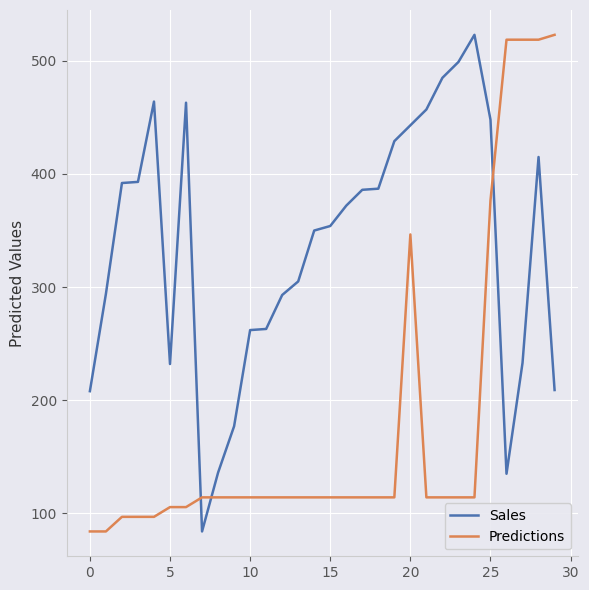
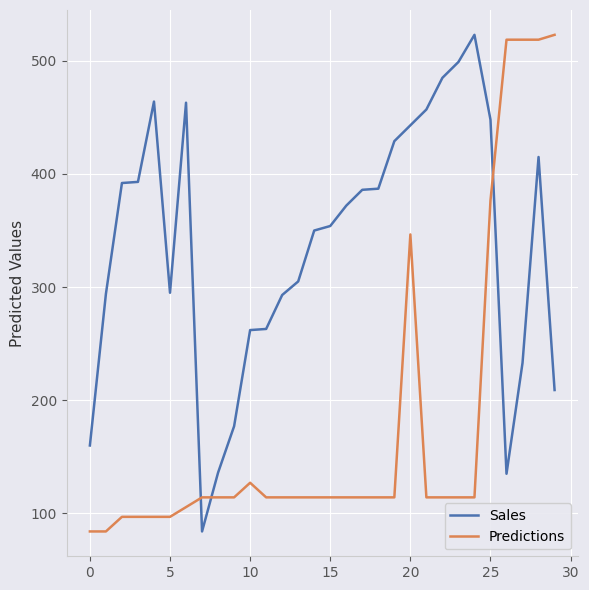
  {
    "Sales": {
-     "0": 208,
-     "5": 232,
+     "0": 160,
+     "5": 295,
      "10": 262,
      "15": 354,
      "20": 443,
      "25": 448
    },
    "Predictions": {
      "0": 84,
-     "5": 106,
-     "10": 114,
+     "5": 97,
+     "10": 127,
      "15": 114,
      "20": 347,
      "25": 377
    }
  }
